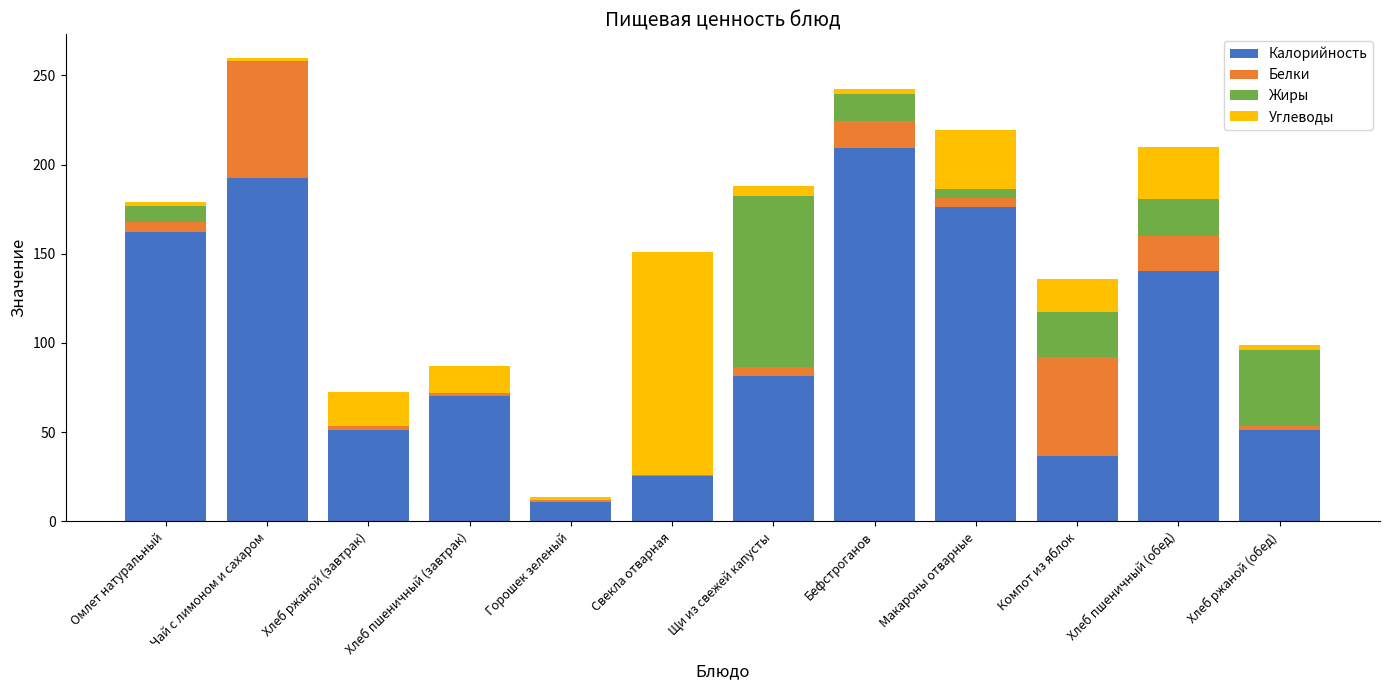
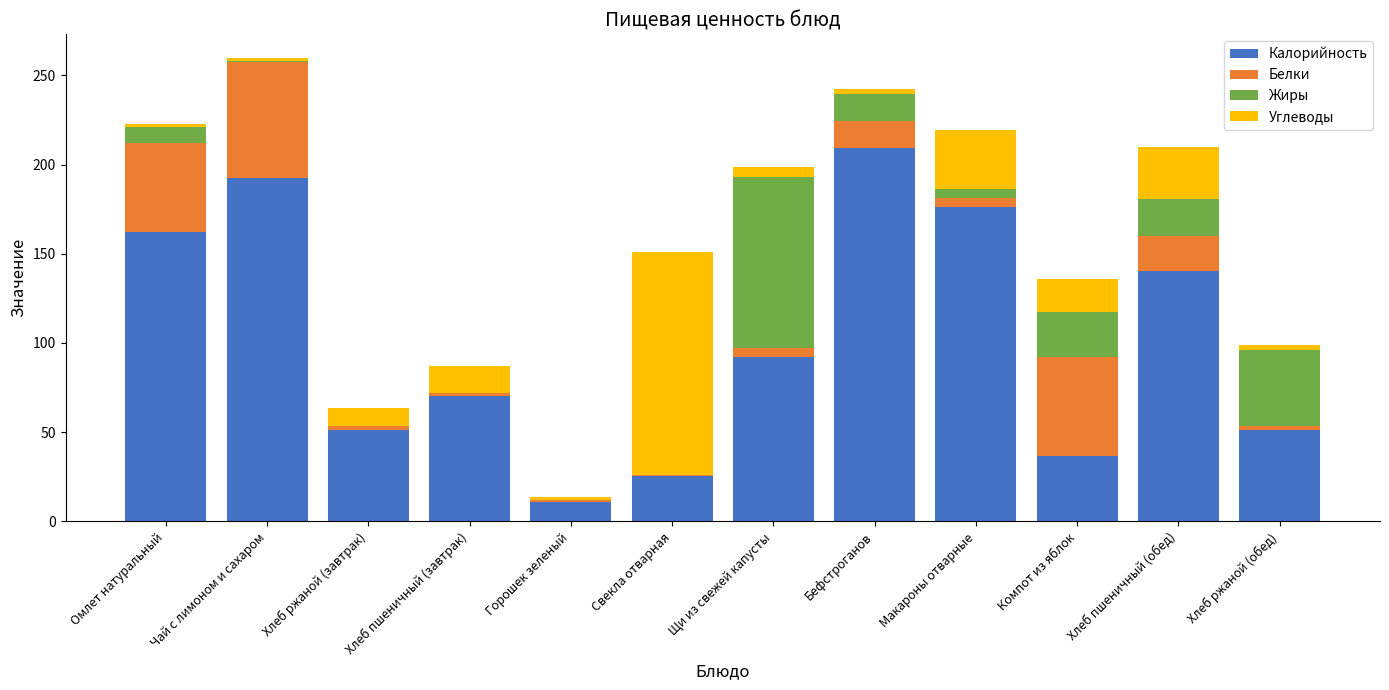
  {
    "Калорийность": {
      "Омлет натуральный": 162,
      "Чай с лимоном и сахаром": 192,
      "Хлеб ржаной (завтрак)": 51,
      "Хлеб пшеничный (завтрак)": 70,
      "Горошек зеленый": 11,
      "Свекла отварная": 25,
-     "Щи из свежей капусты": 82,
+     "Щи из свежей капусты": 92,
      "Бефстроганов": 209,
      "Макароны отварные": 176,
      "Компот из яблок": 37,
      "Хлеб пшеничный (обед)": 141,
      "Хлеб ржаной (обед)": 51
    },
    "Белки": {
-     "Омлет натуральный": 6,
+     "Омлет натуральный": 50,
      "Чай с лимоном и сахаром": 65,
      "Хлеб ржаной (завтрак)": 2,
      "Хлеб пшеничный (завтрак)": 2,
      "Щи из свежей капусты": 5,
      "Бефстроганов": 15,
      "Макароны отварные": 5,
      "Компот из яблок": 55,
      "Хлеб пшеничный (обед)": 19,
      "Хлеб ржаной (обед)": 2
    },
    "Жиры": {
      "Омлет натуральный": 9,
      "Хлеб пшеничный (завтрак)": 0,
      "Щи из свежей капусты": 96,
      "Бефстроганов": 16,
      "Макароны отварные": 5,
      "Компот из яблок": 25,
      "Хлеб пшеничный (обед)": 21,
      "Хлеб ржаной (обед)": 43
    },
    "Углеводы": {
      "Омлет натуральный": 2,
      "Чай с лимоном и сахаром": 2,
-     "Хлеб ржаной (завтрак)": 19,
+     "Хлеб ржаной (завтрак)": 10,
      "Хлеб пшеничный (завтрак)": 15,
      "Горошек зеленый": 2,
      "Свекла отварная": 125,
      "Щи из свежей капусты": 6,
      "Бефстроганов": 2,
      "Макароны отварные": 33,
      "Компот из яблок": 19,
      "Хлеб пшеничный (обед)": 30,
      "Хлеб ржаной (обед)": 3
    }
  }
